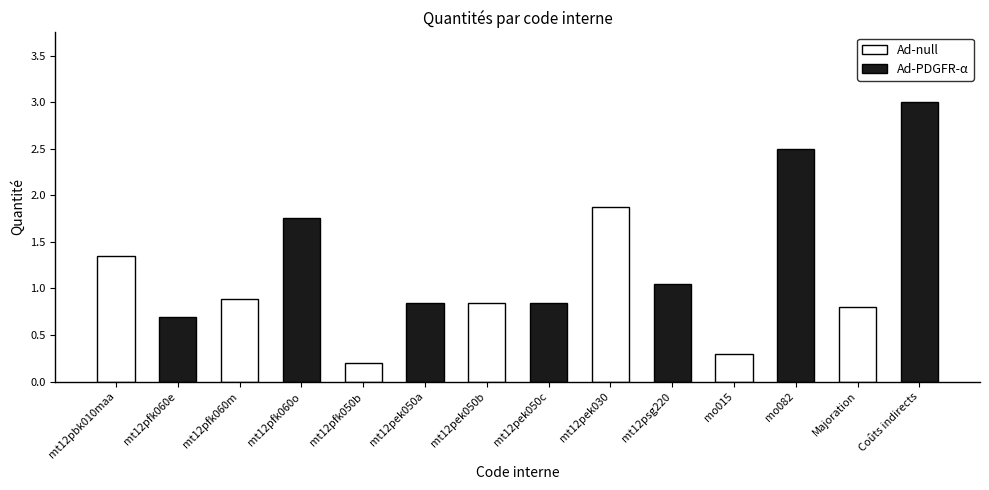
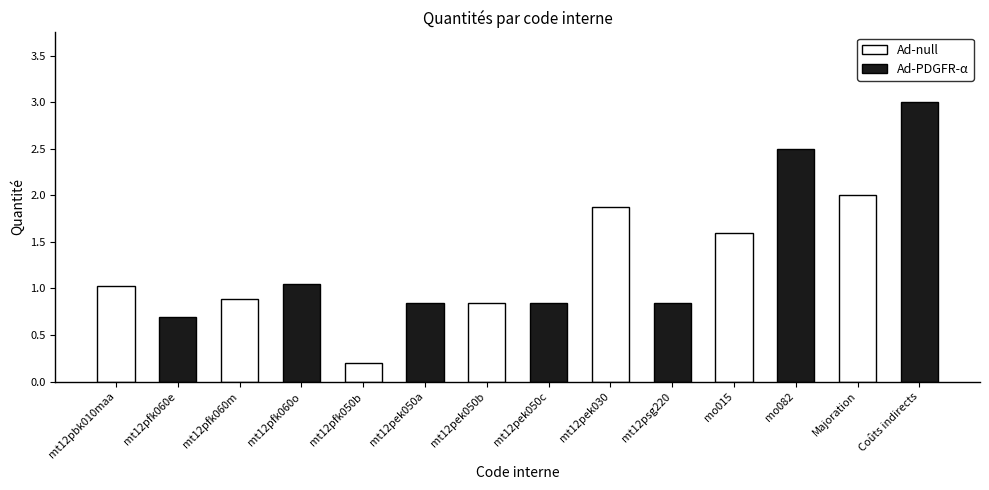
  {
-   "mt12pbk010maa": 1.4,
+   "mt12pbk010maa": 1.0,
    "mt12pfk060e": 0.7,
    "mt12pfk060m": 0.9,
-   "mt12pfk060o": 1.8,
+   "mt12pfk060o": 1.0,
    "mt12pfk050b": 0.2,
    "mt12pek050a": 0.8,
    "mt12pek050b": 0.8,
    "mt12pek050c": 0.8,
    "mt12pek030": 1.9,
-   "mt12psg220": 1.1,
-   "mo015": 0.3,
+   "mt12psg220": 0.8,
+   "mo015": 1.6,
    "mo082": 2.5,
-   "Majoration": 0.8,
+   "Majoration": 2.0,
    "Coûts indirects": 3.0
  }
